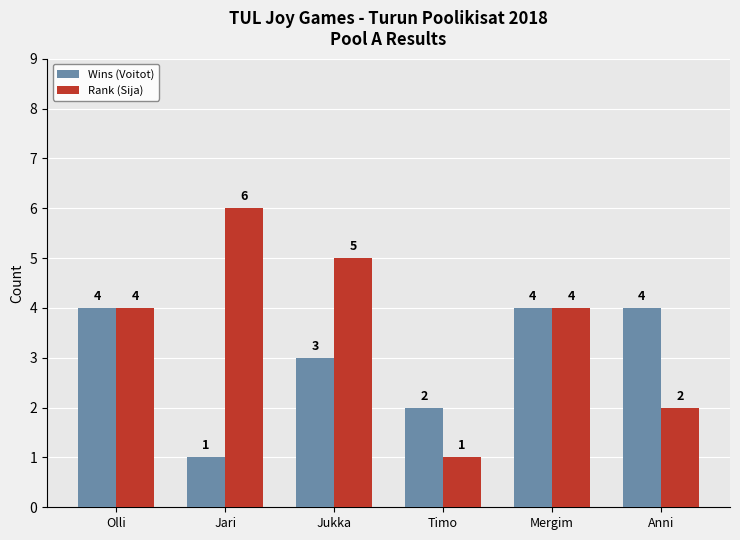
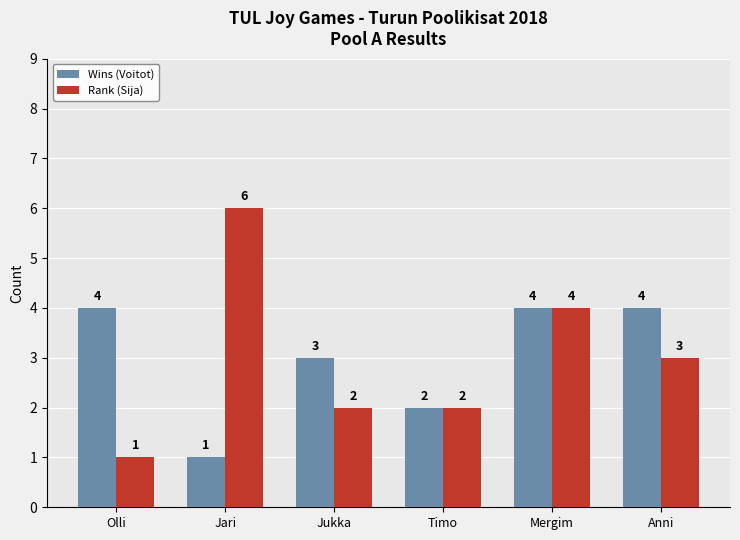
  {
    "Wins (Voitot)": {
      "Olli": 4,
      "Jari": 1,
      "Jukka": 3,
      "Timo": 2,
      "Mergim": 4,
      "Anni": 4
    },
    "Rank (Sija)": {
-     "Olli": 4,
+     "Olli": 1,
      "Jari": 6,
-     "Jukka": 5,
-     "Timo": 1,
+     "Jukka": 2,
+     "Timo": 2,
      "Mergim": 4,
-     "Anni": 2
+     "Anni": 3
    }
  }
